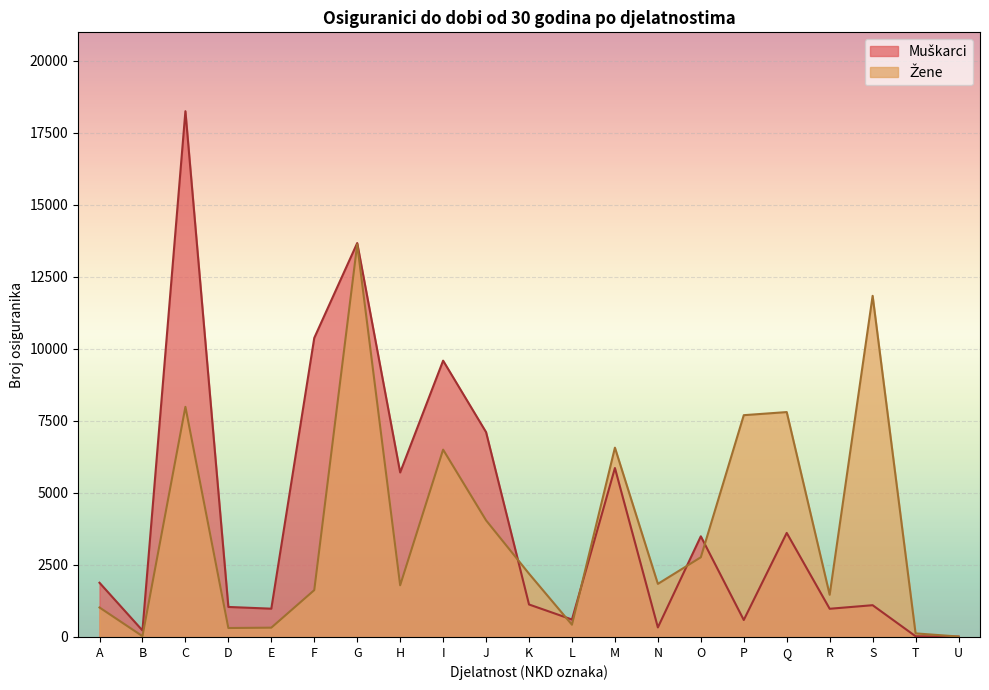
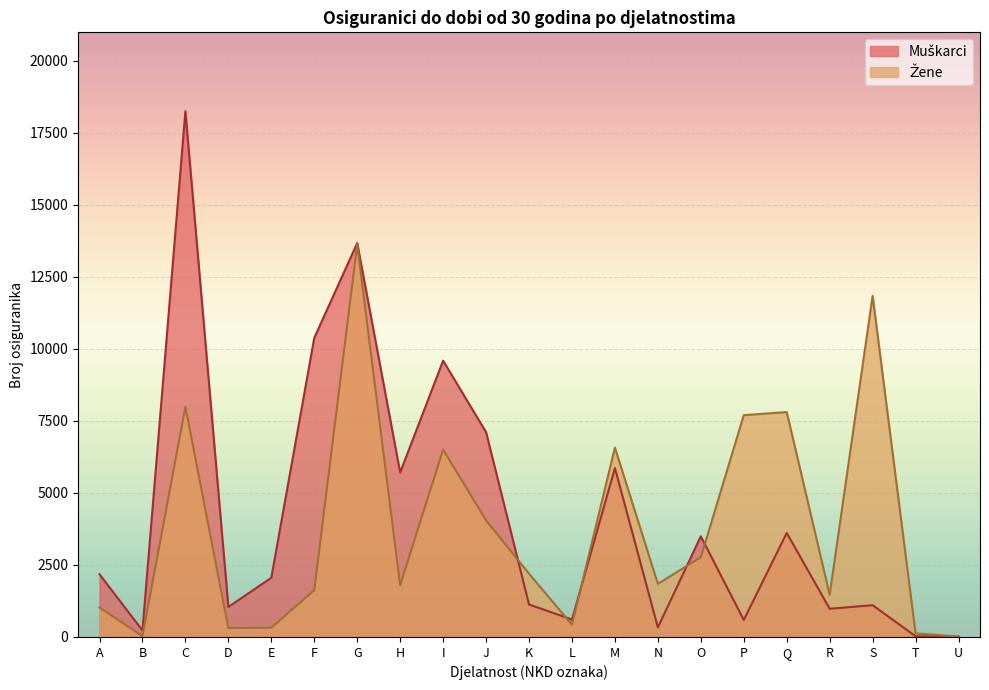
  {
    "Muškarci": {
-     "A": 1900,
+     "A": 2200,
      "B": 200,
      "C": 18300,
      "D": 1000,
-     "E": 1000,
+     "E": 2100,
      "F": 10400,
      "H": 5700,
      "I": 9600,
      "J": 7100,
      "K": 1100,
      "L": 600,
      "M": 5900,
      "N": 300,
      "O": 3500,
      "P": 600,
      "Q": 3600,
      "R": 1000,
      "S": 1100,
      "T": 0
    },
    "Žene": {
      "A": 1000,
      "B": 0,
      "C": 8000,
      "D": 300,
      "E": 300,
      "F": 1600,
      "H": 1800,
      "I": 6500,
      "J": 4000,
      "K": 2200,
      "L": 400,
      "M": 6600,
      "N": 1800,
      "O": 2800,
      "P": 7700,
      "Q": 7800,
      "R": 1500,
      "S": 11800,
      "T": 100
    }
  }
